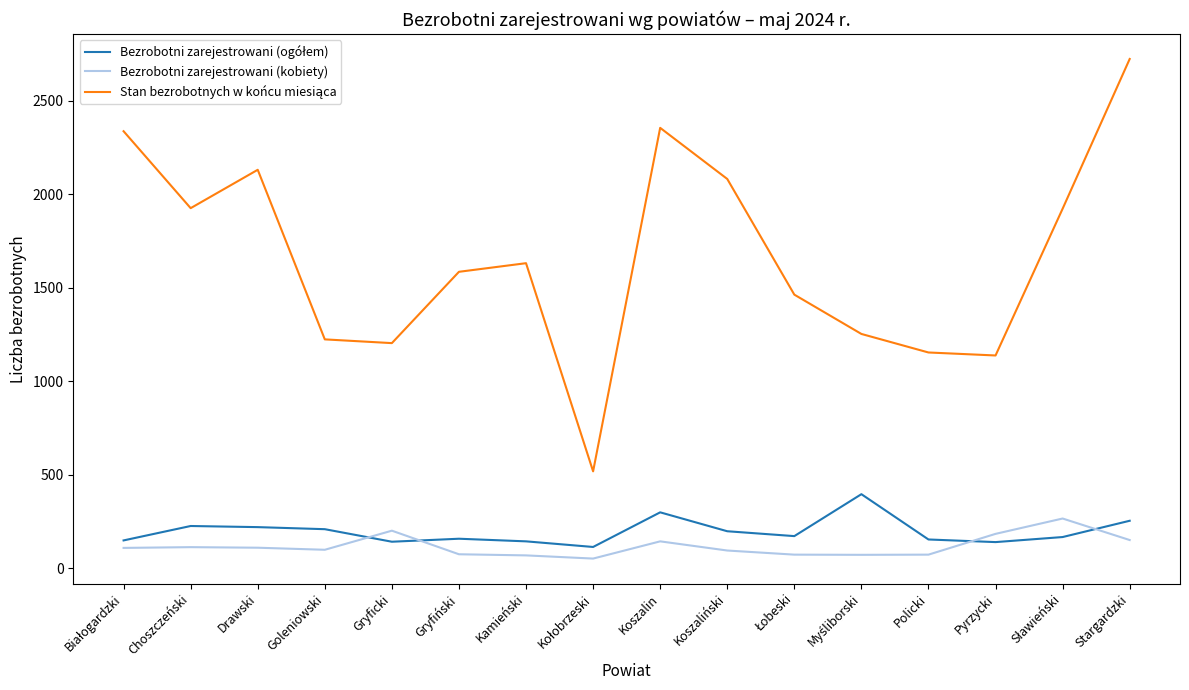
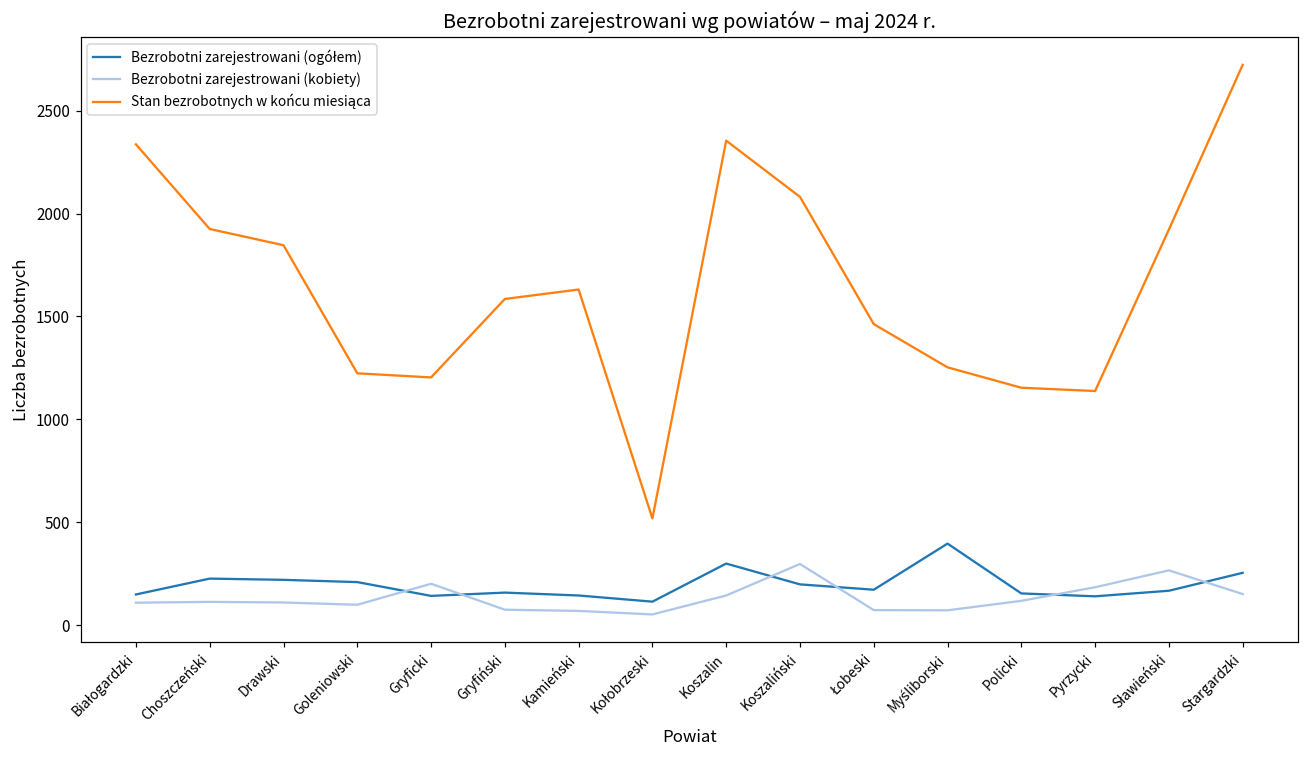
  {
    "Bezrobotni zarejestrowani (ogółem)": {
      "Białogardzki": 150,
      "Choszczeński": 230,
      "Drawski": 220,
      "Goleniowski": 210,
      "Gryficki": 140,
      "Gryfiński": 160,
      "Kamieński": 150,
      "Kołobrzeski": 120,
      "Koszalin": 300,
      "Koszaliński": 200,
      "Łobeski": 170,
      "Myśliborski": 400,
      "Policki": 160,
      "Pyrzycki": 140,
      "Sławieński": 170,
      "Stargardzki": 260
    },
    "Bezrobotni zarejestrowani (kobiety)": {
      "Białogardzki": 110,
      "Choszczeński": 110,
      "Drawski": 110,
      "Goleniowski": 100,
      "Gryficki": 200,
      "Gryfiński": 80,
      "Kamieński": 70,
      "Kołobrzeski": 50,
      "Koszalin": 150,
-     "Koszaliński": 100,
+     "Koszaliński": 300,
      "Łobeski": 70,
      "Myśliborski": 70,
-     "Policki": 70,
+     "Policki": 120,
      "Pyrzycki": 190,
      "Sławieński": 270,
      "Stargardzki": 150
    },
    "Stan bezrobotnych w końcu miesiąca": {
      "Białogardzki": 2340,
      "Choszczeński": 1930,
-     "Drawski": 2130,
+     "Drawski": 1850,
      "Goleniowski": 1220,
      "Gryficki": 1200,
      "Gryfiński": 1590,
      "Kamieński": 1630,
      "Kołobrzeski": 520,
      "Koszalin": 2350,
      "Koszaliński": 2080,
      "Łobeski": 1460,
      "Myśliborski": 1250,
      "Policki": 1150,
      "Pyrzycki": 1140,
      "Sławieński": 1920,
      "Stargardzki": 2720
    }
  }
